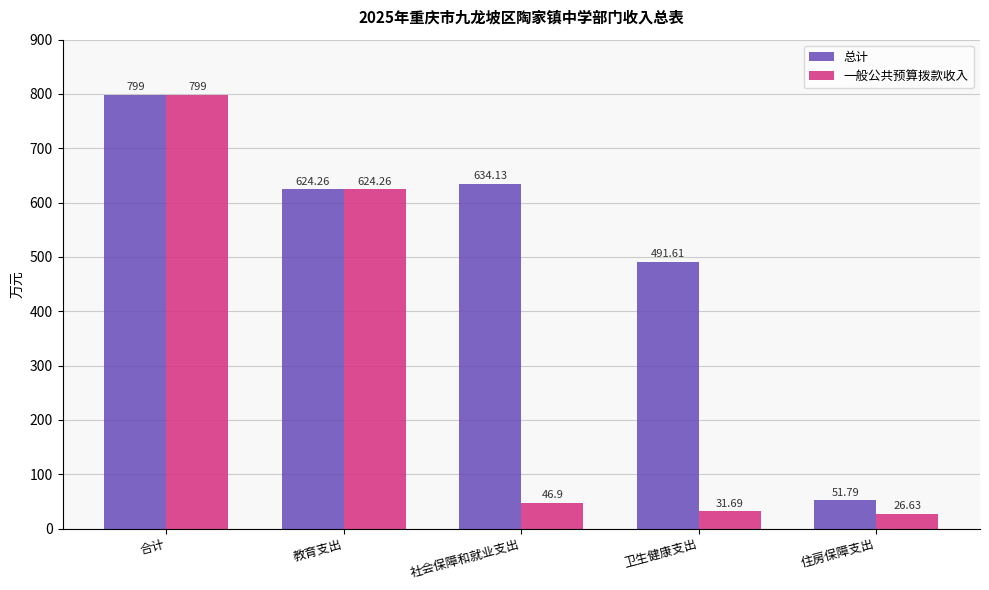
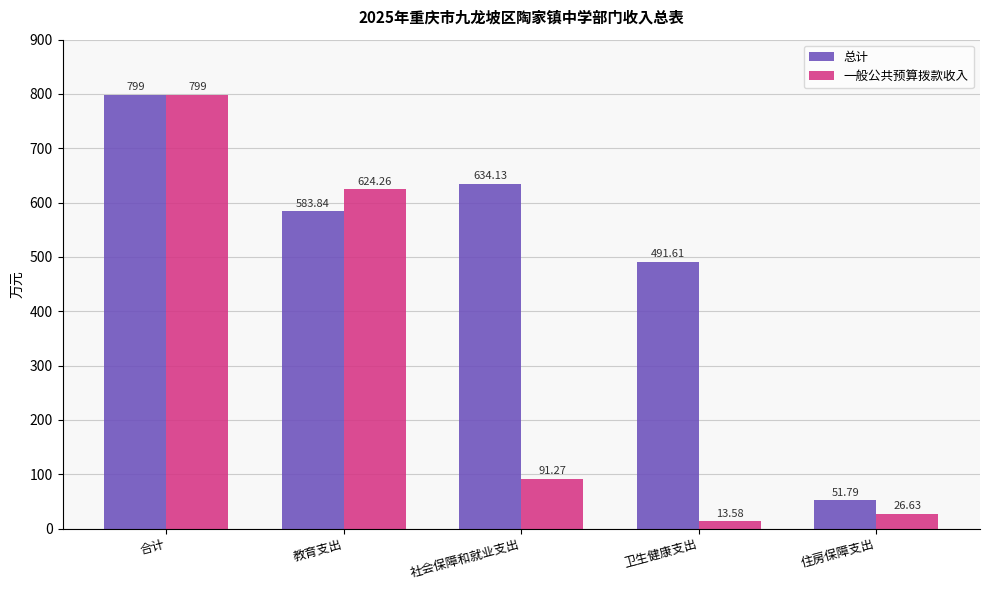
  {
    "总计": {
      "合计": 799,
-     "教育支出": 624.26,
+     "教育支出": 583.84,
      "社会保障和就业支出": 634.13,
      "卫生健康支出": 491.61,
      "住房保障支出": 51.79
    },
    "一般公共预算拨款收入": {
      "合计": 799,
      "教育支出": 624.26,
-     "社会保障和就业支出": 46.9,
-     "卫生健康支出": 31.69,
+     "社会保障和就业支出": 91.27,
+     "卫生健康支出": 13.58,
      "住房保障支出": 26.63
    }
  }
